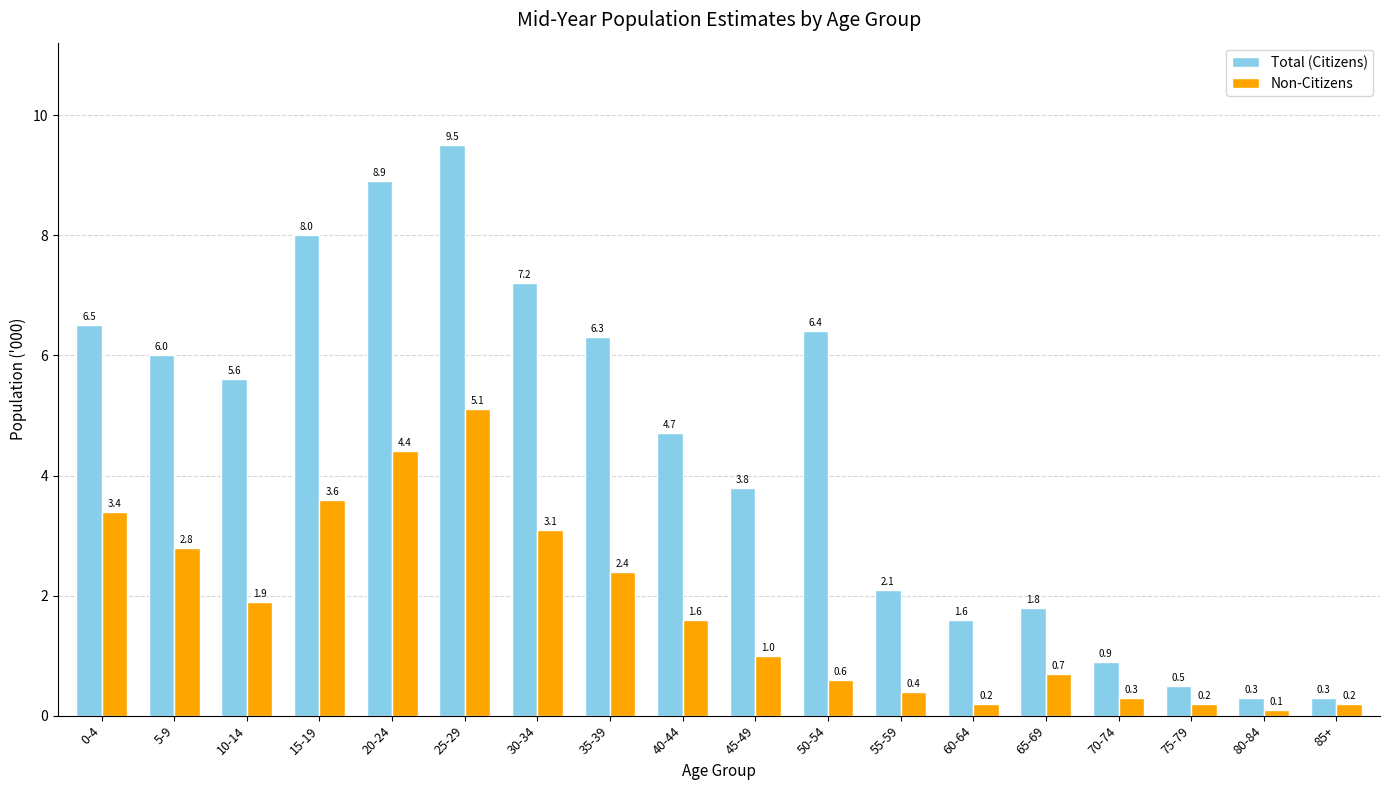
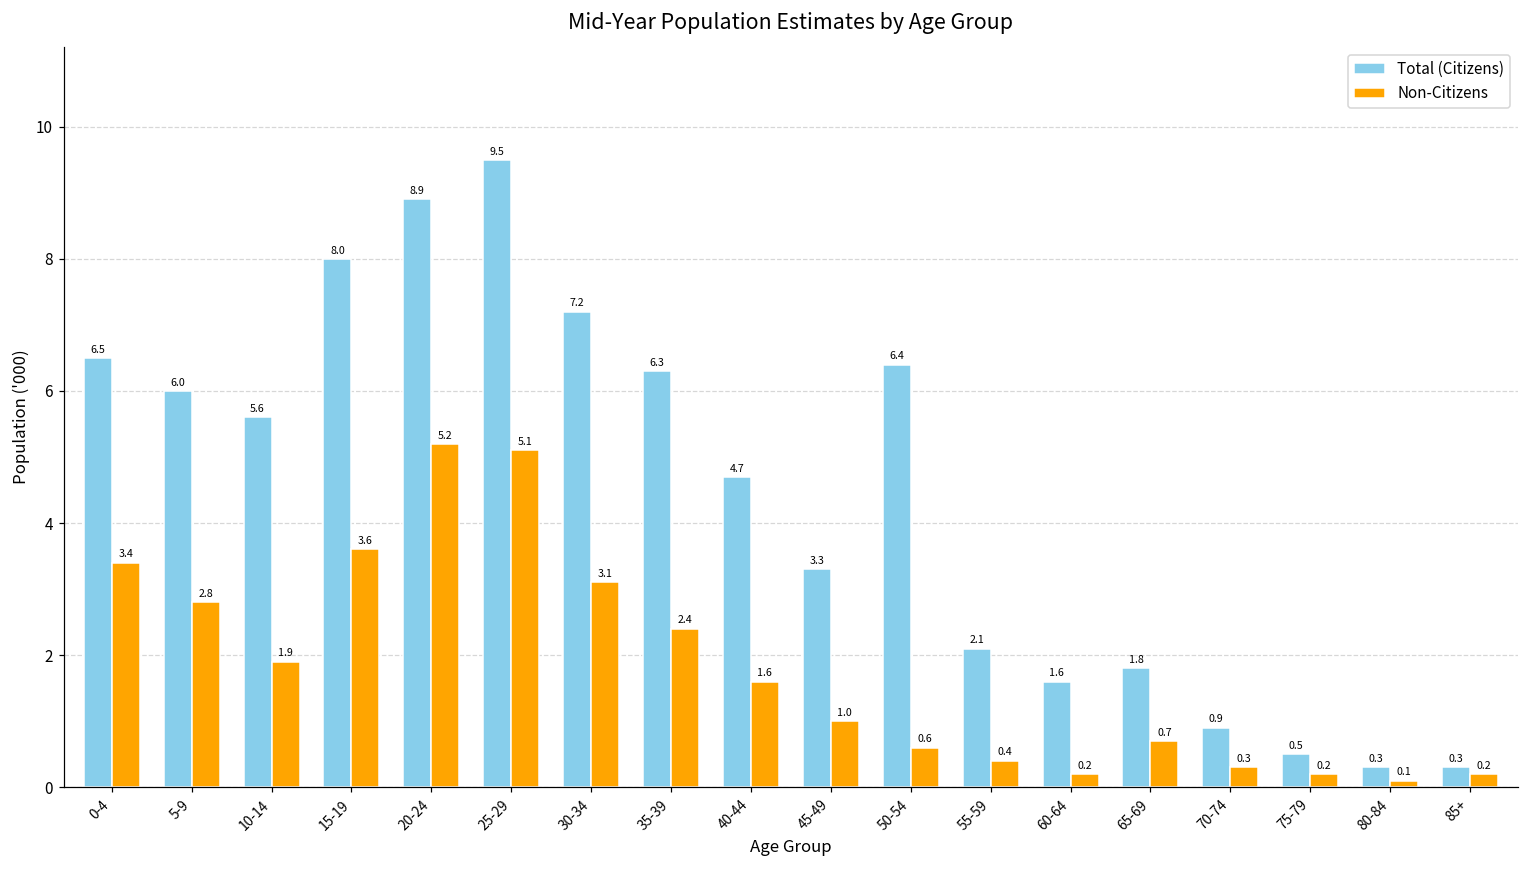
  {
    "Total (Citizens)": {
      "0-4": 6.5,
      "5-9": 6.0,
      "10-14": 5.6,
      "15-19": 8.0,
      "20-24": 8.9,
      "25-29": 9.5,
      "30-34": 7.2,
      "35-39": 6.3,
      "40-44": 4.7,
-     "45-49": 3.8,
+     "45-49": 3.3,
      "50-54": 6.4,
      "55-59": 2.1,
      "60-64": 1.6,
      "65-69": 1.8,
      "70-74": 0.9,
      "75-79": 0.5,
      "80-84": 0.3,
      "85+": 0.3
    },
    "Non-Citizens": {
      "0-4": 3.4,
      "5-9": 2.8,
      "10-14": 1.9,
      "15-19": 3.6,
-     "20-24": 4.4,
+     "20-24": 5.2,
      "25-29": 5.1,
      "30-34": 3.1,
      "35-39": 2.4,
      "40-44": 1.6,
      "45-49": 1.0,
      "50-54": 0.6,
      "55-59": 0.4,
      "60-64": 0.2,
      "65-69": 0.7,
      "70-74": 0.3,
      "75-79": 0.2,
      "80-84": 0.1,
      "85+": 0.2
    }
  }
